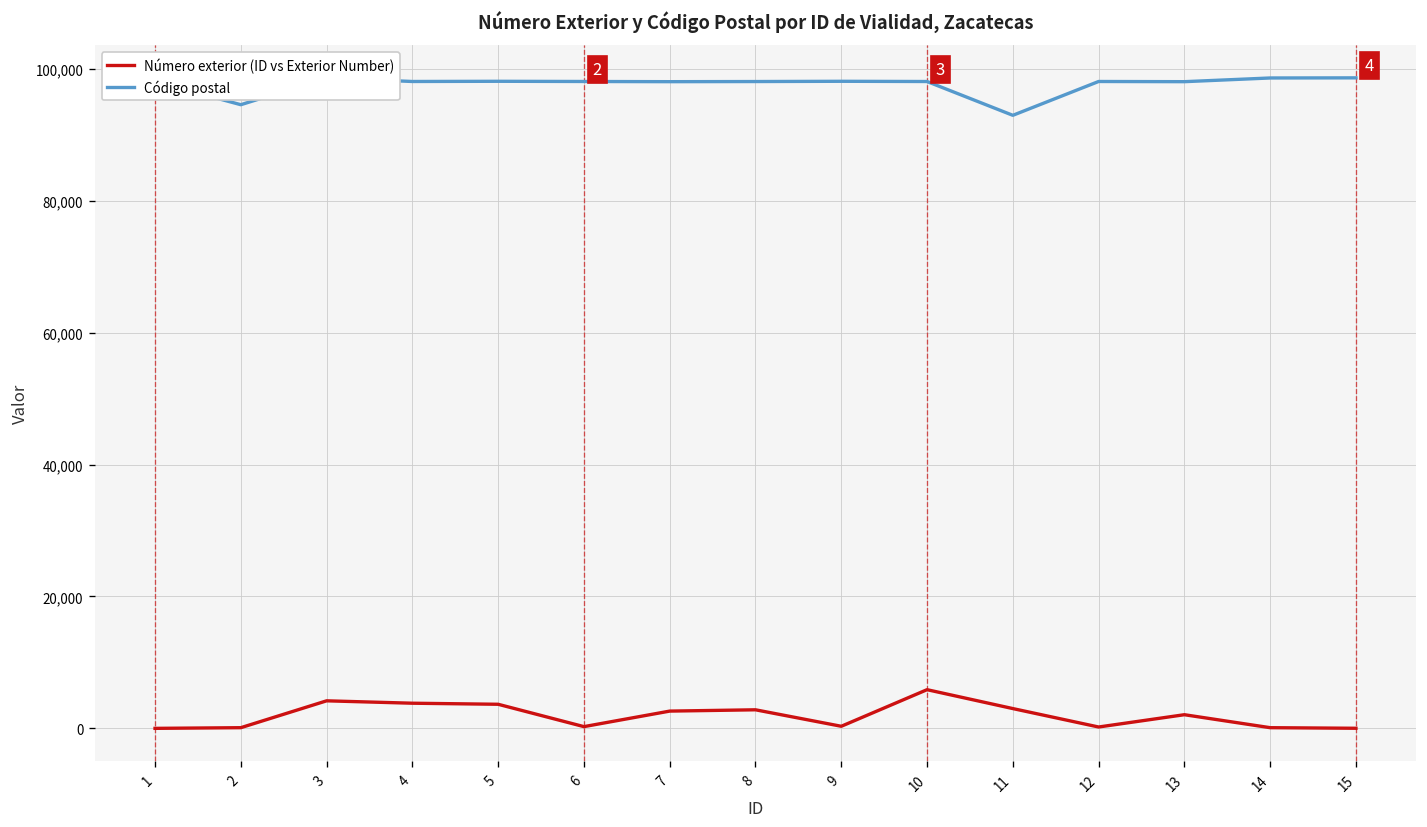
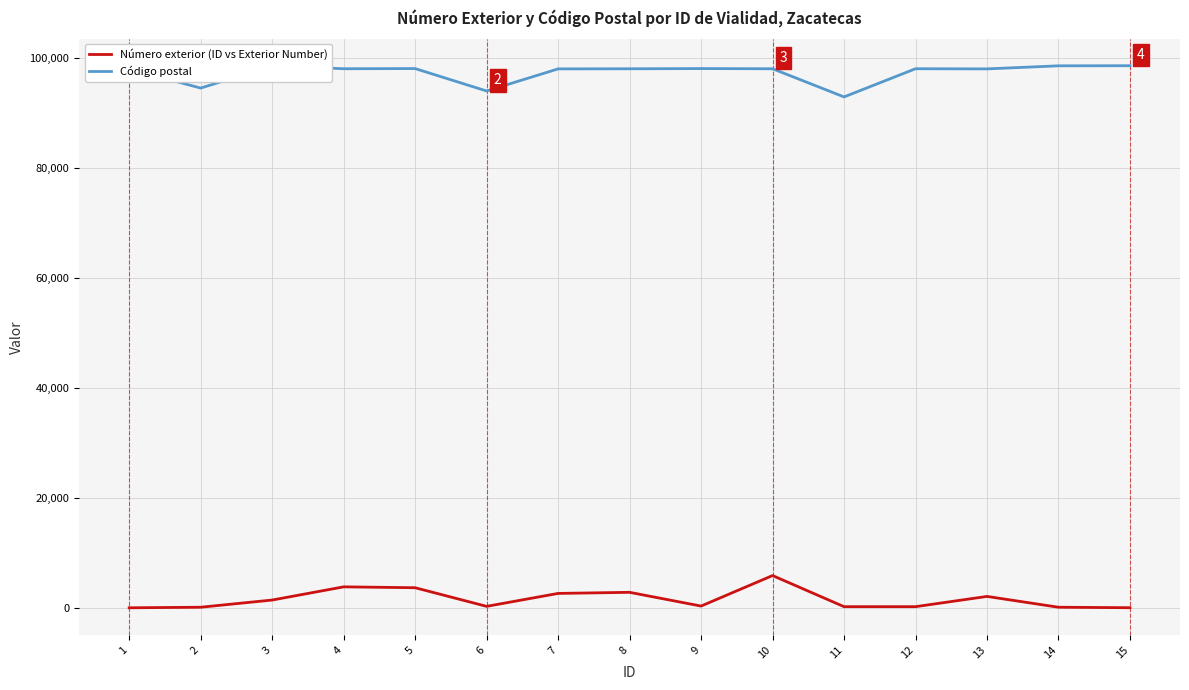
  {
    "Número exterior (ID vs Exterior Number)": {
      "1": "0",
      "2": "0",
-     "3": "4,000",
+     "3": "1,000",
      "4": "4,000",
      "5": "4,000",
      "6": "0",
      "7": "3,000",
      "8": "3,000",
      "9": "0",
      "10": "6,000",
-     "11": "3,000",
+     "11": "0",
      "12": "0",
      "13": "2,000",
      "14": "0",
      "15": "0"
    },
    "Código postal": {
      "2": "95,000",
      "4": "98,000",
      "5": "98,000",
-     "6": "98,000",
+     "6": "94,000",
      "7": "98,000",
      "8": "98,000",
      "9": "98,000",
      "11": "93,000",
      "12": "98,000",
      "13": "98,000",
      "14": "99,000"
    }
  }
